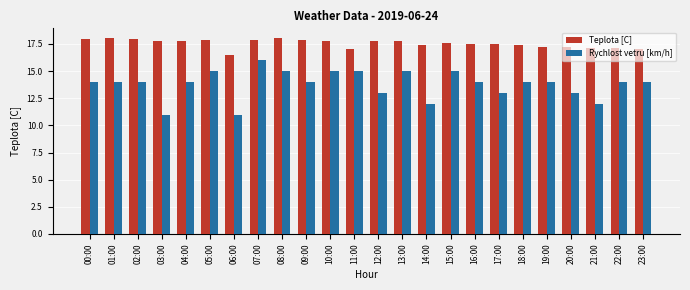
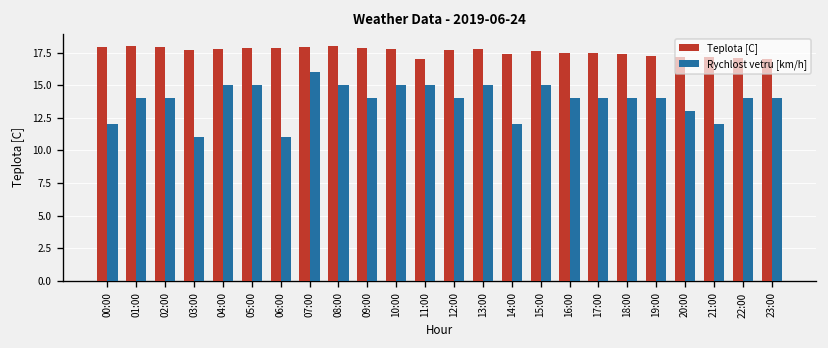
  {
    "Teplota [C]": {
      "00:00": 18.0,
      "01:00": 18.0,
      "02:00": 18.0,
      "03:00": 17.7,
      "04:00": 17.8,
      "05:00": 17.9,
-     "06:00": 16.5,
+     "06:00": 17.9,
      "07:00": 17.9,
      "08:00": 18.0,
      "09:00": 17.9,
      "10:00": 17.8,
      "11:00": 17.0,
      "12:00": 17.8,
      "13:00": 17.8,
      "14:00": 17.4,
      "15:00": 17.6,
      "16:00": 17.5,
      "17:00": 17.5,
      "18:00": 17.4,
      "19:00": 17.3
    },
    "Rychlost vetru [km/h]": {
-     "00:00": 14,
+     "00:00": 12,
      "01:00": 14,
      "02:00": 14,
      "03:00": 11,
-     "04:00": 14,
+     "04:00": 15,
      "05:00": 15,
      "06:00": 11,
      "07:00": 16,
      "08:00": 15,
      "09:00": 14,
      "10:00": 15,
      "11:00": 15,
-     "12:00": 13,
+     "12:00": 14,
      "13:00": 15,
      "14:00": 12,
      "15:00": 15,
      "16:00": 14,
-     "17:00": 13,
+     "17:00": 14,
      "18:00": 14,
      "19:00": 14,
      "20:00": 13,
      "21:00": 12,
      "22:00": 14,
      "23:00": 14
    }
  }
